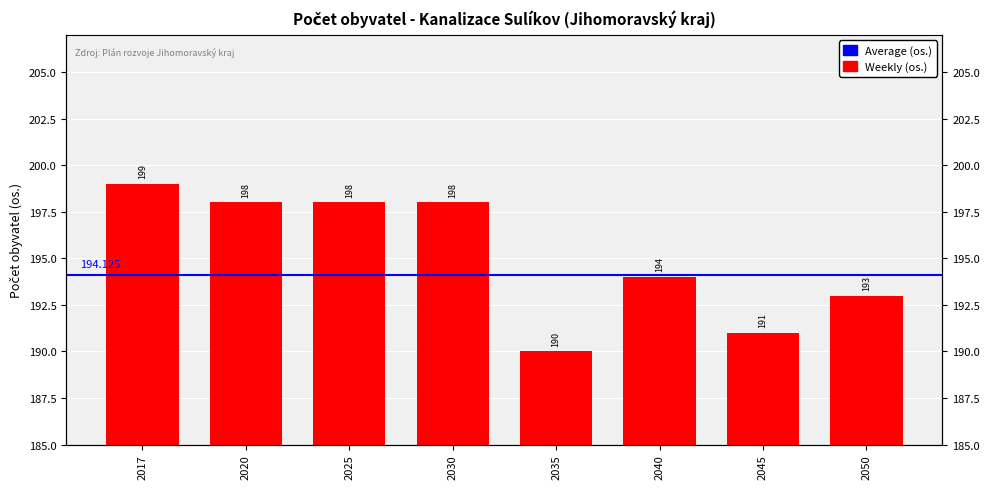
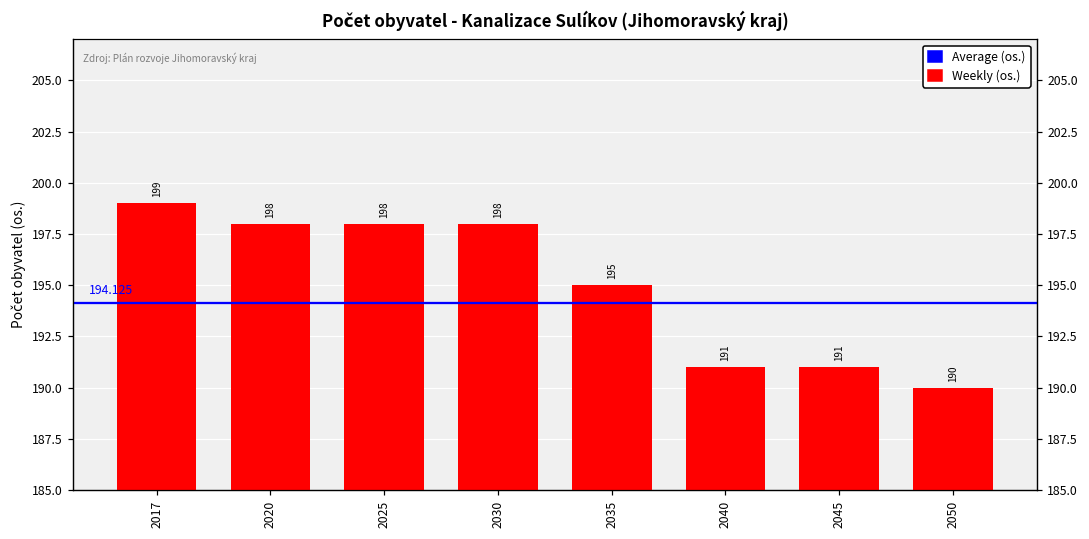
  {
    "2017": 199,
    "2020": 198,
    "2025": 198,
    "2030": 198,
-   "2035": 190,
-   "2040": 194,
+   "2035": 195,
+   "2040": 191,
    "2045": 191,
-   "2050": 193
+   "2050": 190
  }
